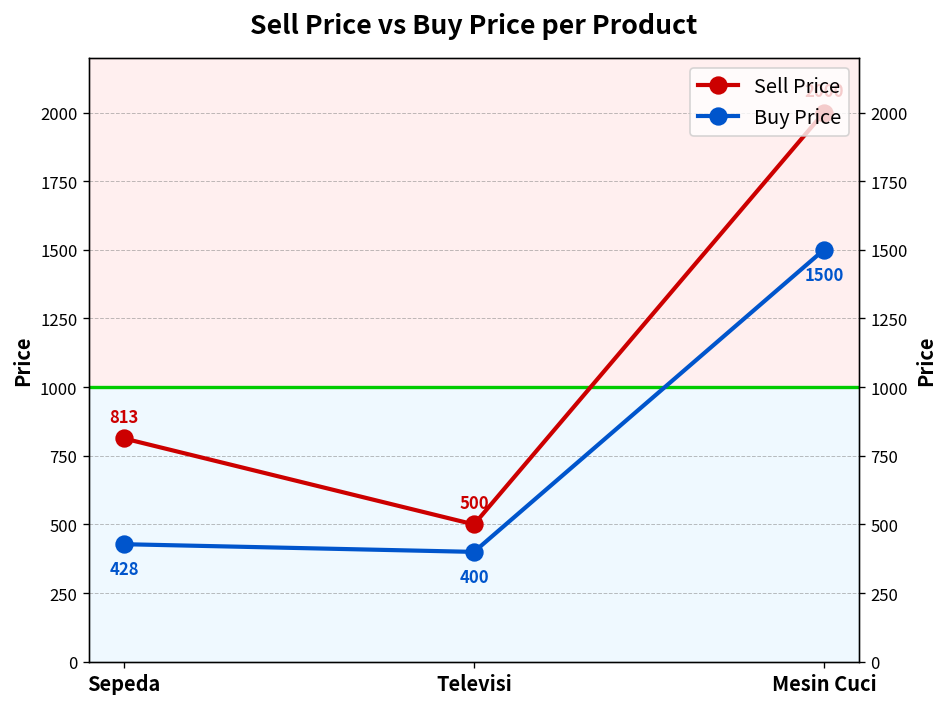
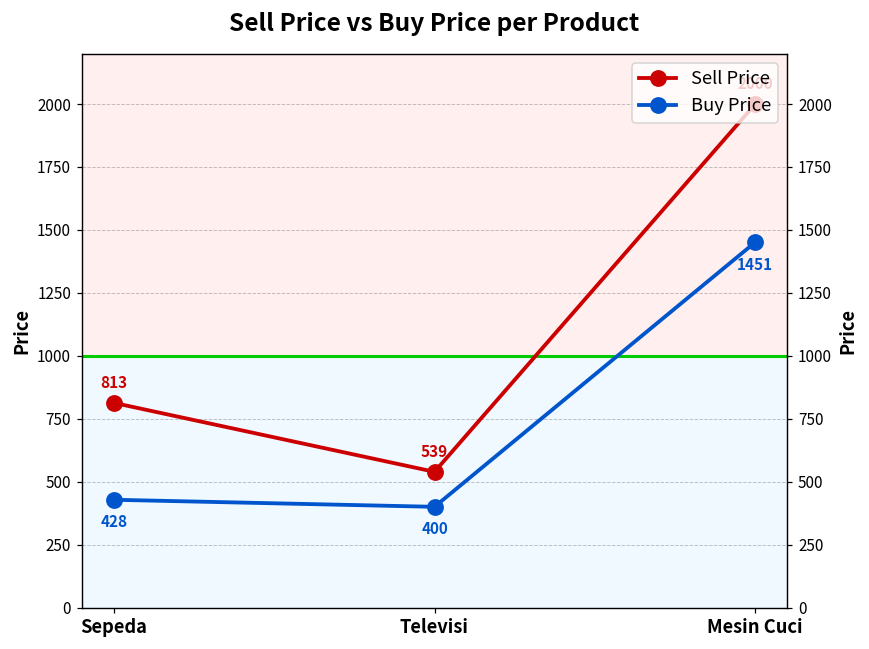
  {
    "Sell Price": {
      "Sepeda": 813,
-     "Televisi": 500
+     "Televisi": 539
    },
    "Buy Price": {
      "Sepeda": 428,
      "Televisi": 400,
-     "Mesin Cuci": 1500
+     "Mesin Cuci": 1451
    }
  }
